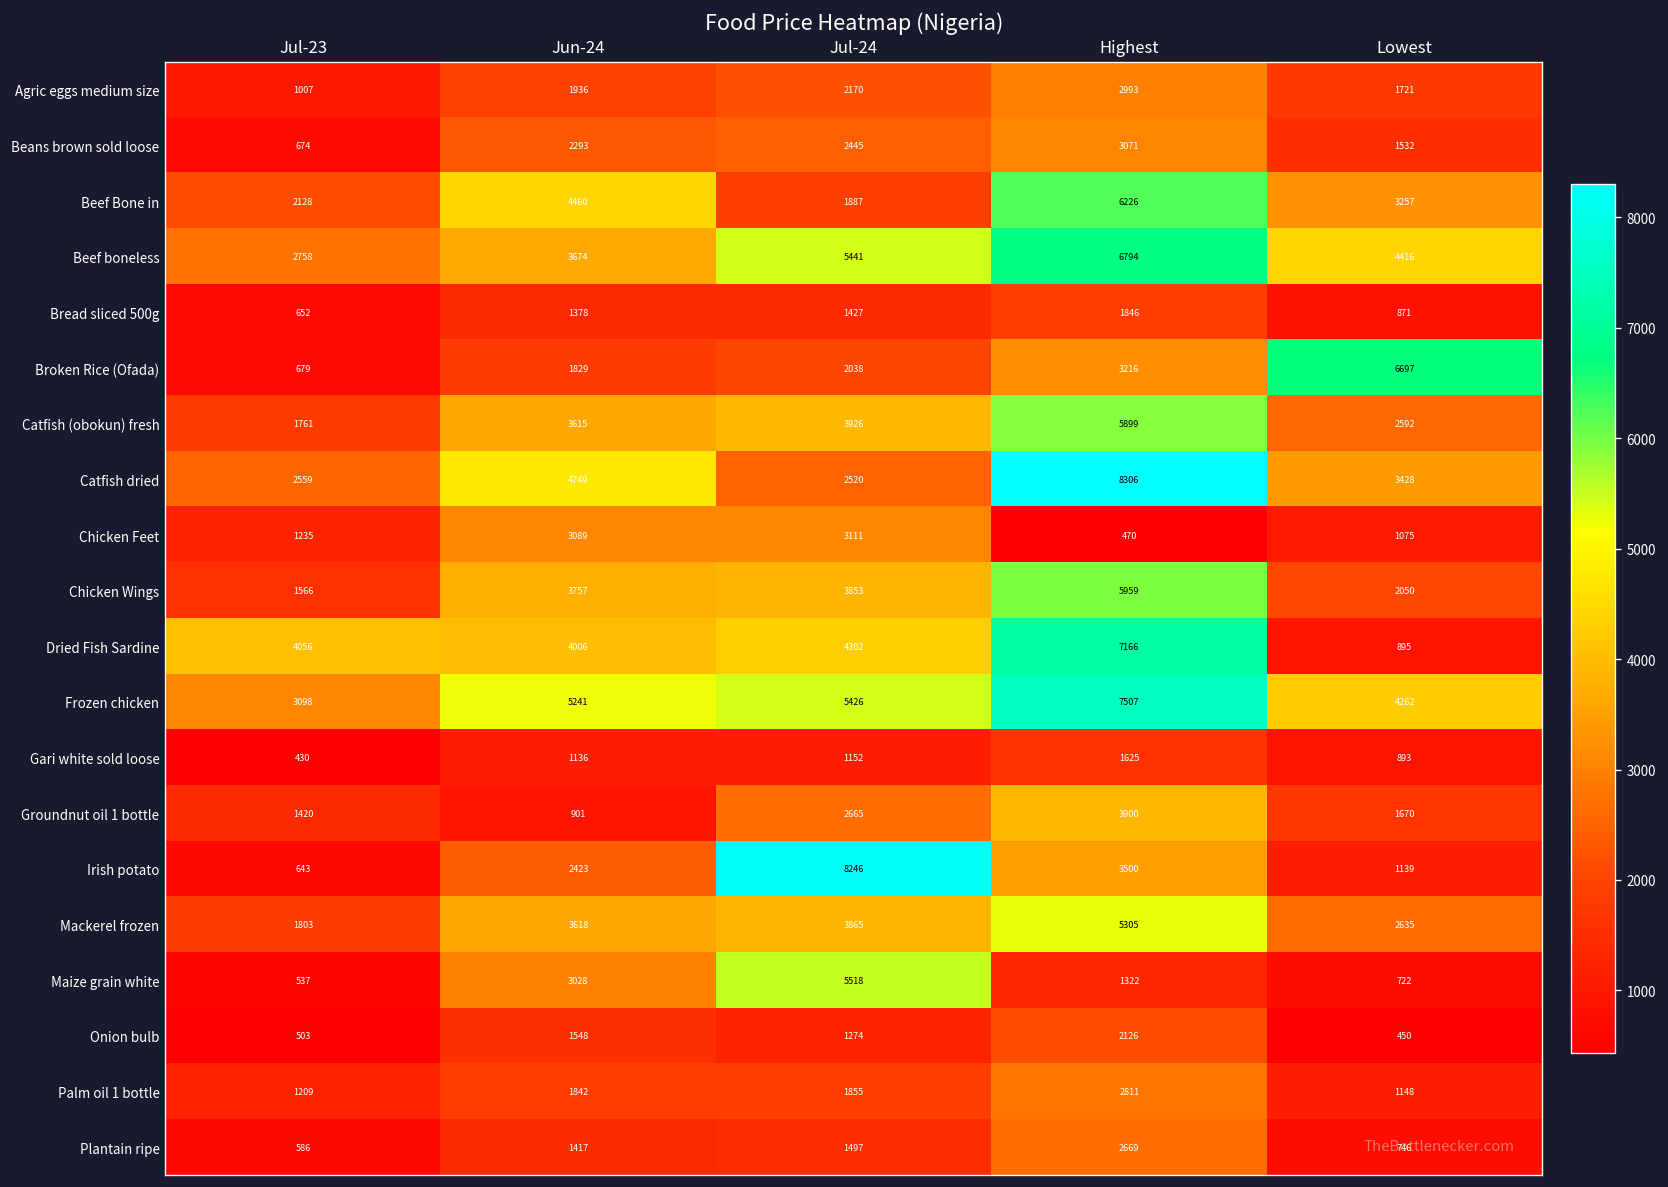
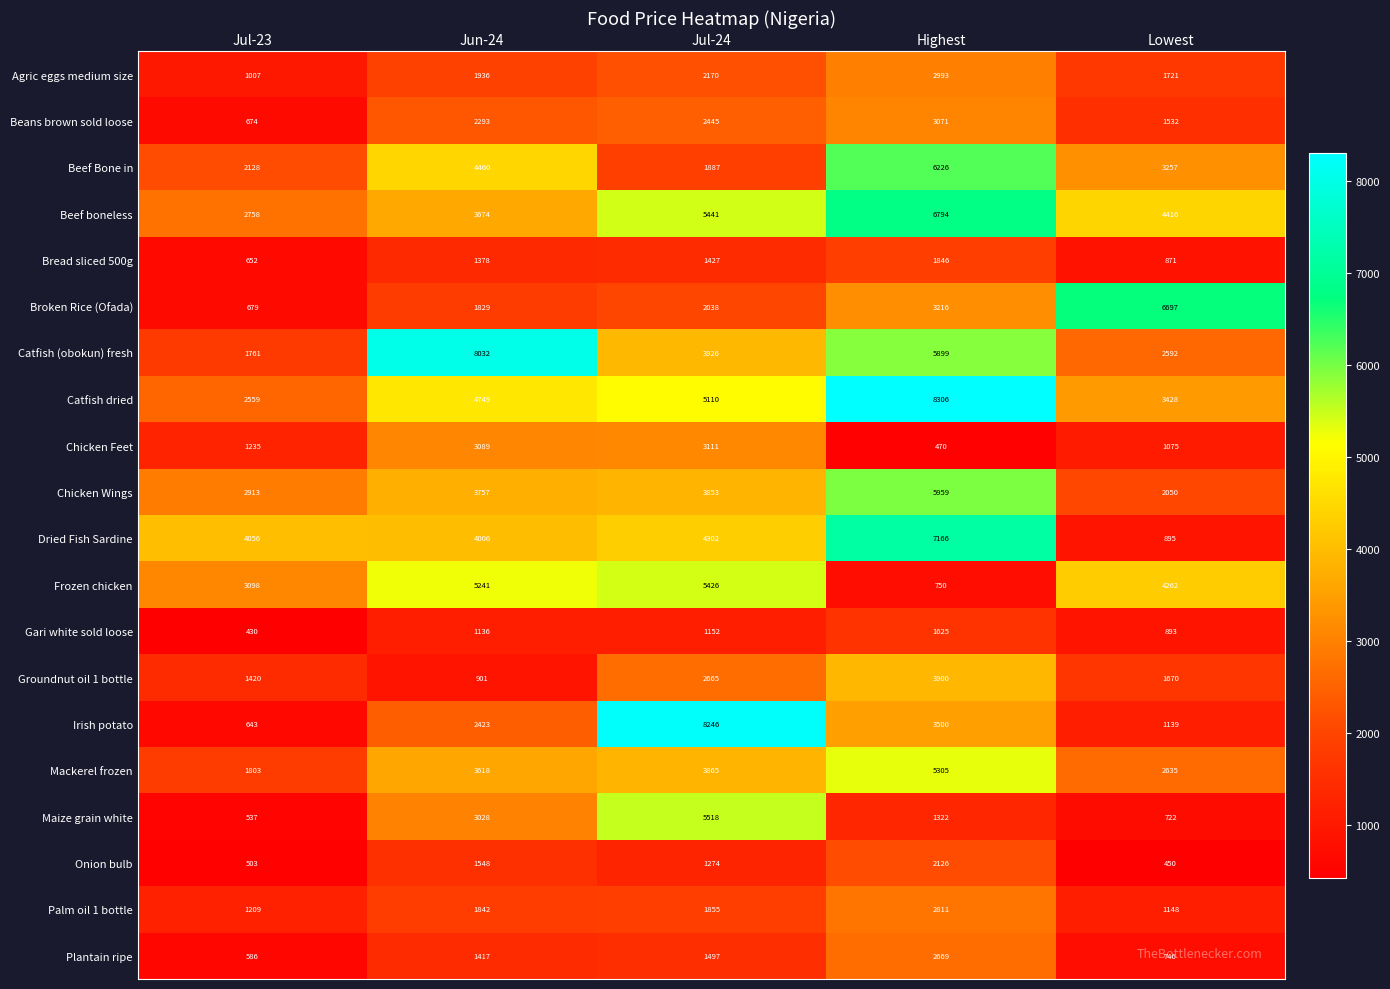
  {
    "Agric eggs medium size": {
      "Jul-23": 1007,
      "Jun-24": 1936,
      "Jul-24": 2170,
      "Highest": 2993,
      "Lowest": 1721
    },
    "Beans brown sold loose": {
      "Jul-23": 674,
      "Jun-24": 2293,
      "Jul-24": 2445,
      "Highest": 3071,
      "Lowest": 1532
    },
    "Beef Bone in": {
      "Jul-23": 2128,
      "Jun-24": 4460,
      "Jul-24": 1887,
      "Highest": 6226,
      "Lowest": 3257
    },
    "Beef boneless": {
      "Jul-23": 2758,
      "Jun-24": 3674,
      "Jul-24": 5441,
      "Highest": 6794,
      "Lowest": 4416
    },
    "Bread sliced 500g": {
      "Jul-23": 652,
      "Jun-24": 1378,
      "Jul-24": 1427,
      "Highest": 1846,
      "Lowest": 871
    },
    "Broken Rice (Ofada)": {
      "Jul-23": 679,
      "Jun-24": 1829,
      "Jul-24": 2038,
      "Highest": 3216,
      "Lowest": 6697
    },
    "Catfish (obokun) fresh": {
      "Jul-23": 1761,
-     "Jun-24": 3615,
+     "Jun-24": 8032,
      "Jul-24": 3926,
      "Highest": 5899,
      "Lowest": 2592
    },
    "Catfish dried": {
      "Jul-23": 2559,
      "Jun-24": 4749,
-     "Jul-24": 2520,
+     "Jul-24": 5110,
      "Highest": 8306,
      "Lowest": 3428
    },
    "Chicken Feet": {
      "Jul-23": 1235,
      "Jun-24": 3089,
      "Jul-24": 3111,
      "Highest": 470,
      "Lowest": 1075
    },
    "Chicken Wings": {
-     "Jul-23": 1566,
+     "Jul-23": 2913,
      "Jun-24": 3757,
      "Jul-24": 3853,
      "Highest": 5959,
      "Lowest": 2050
    },
    "Dried Fish Sardine": {
      "Jul-23": 4056,
      "Jun-24": 4006,
      "Jul-24": 4302,
      "Highest": 7166,
      "Lowest": 895
    },
    "Frozen chicken": {
      "Jul-23": 3098,
      "Jun-24": 5241,
      "Jul-24": 5426,
-     "Highest": 7507,
+     "Highest": 750,
      "Lowest": 4262
    },
    "Gari white sold loose": {
      "Jul-23": 430,
      "Jun-24": 1136,
      "Jul-24": 1152,
      "Highest": 1625,
      "Lowest": 893
    },
    "Groundnut oil 1 bottle": {
      "Jul-23": 1420,
      "Jun-24": 901,
      "Jul-24": 2665,
      "Highest": 3900,
      "Lowest": 1670
    },
    "Irish potato": {
      "Jul-23": 643,
      "Jun-24": 2423,
      "Jul-24": 8246,
      "Highest": 3500,
      "Lowest": 1139
    },
    "Mackerel frozen": {
      "Jul-23": 1803,
      "Jun-24": 3618,
      "Jul-24": 3865,
      "Highest": 5305,
      "Lowest": 2635
    },
    "Maize grain white": {
      "Jul-23": 537,
      "Jun-24": 3028,
      "Jul-24": 5518,
      "Highest": 1322,
      "Lowest": 722
    },
    "Onion bulb": {
      "Jul-23": 503,
      "Jun-24": 1548,
      "Jul-24": 1274,
      "Highest": 2126,
      "Lowest": 450
    },
    "Palm oil 1 bottle": {
      "Jul-23": 1209,
      "Jun-24": 1842,
      "Jul-24": 1855,
      "Highest": 2811,
      "Lowest": 1148
    },
    "Plantain ripe": {
      "Jul-23": 586,
      "Jun-24": 1417,
      "Jul-24": 1497,
      "Highest": 2669
    }
  }
